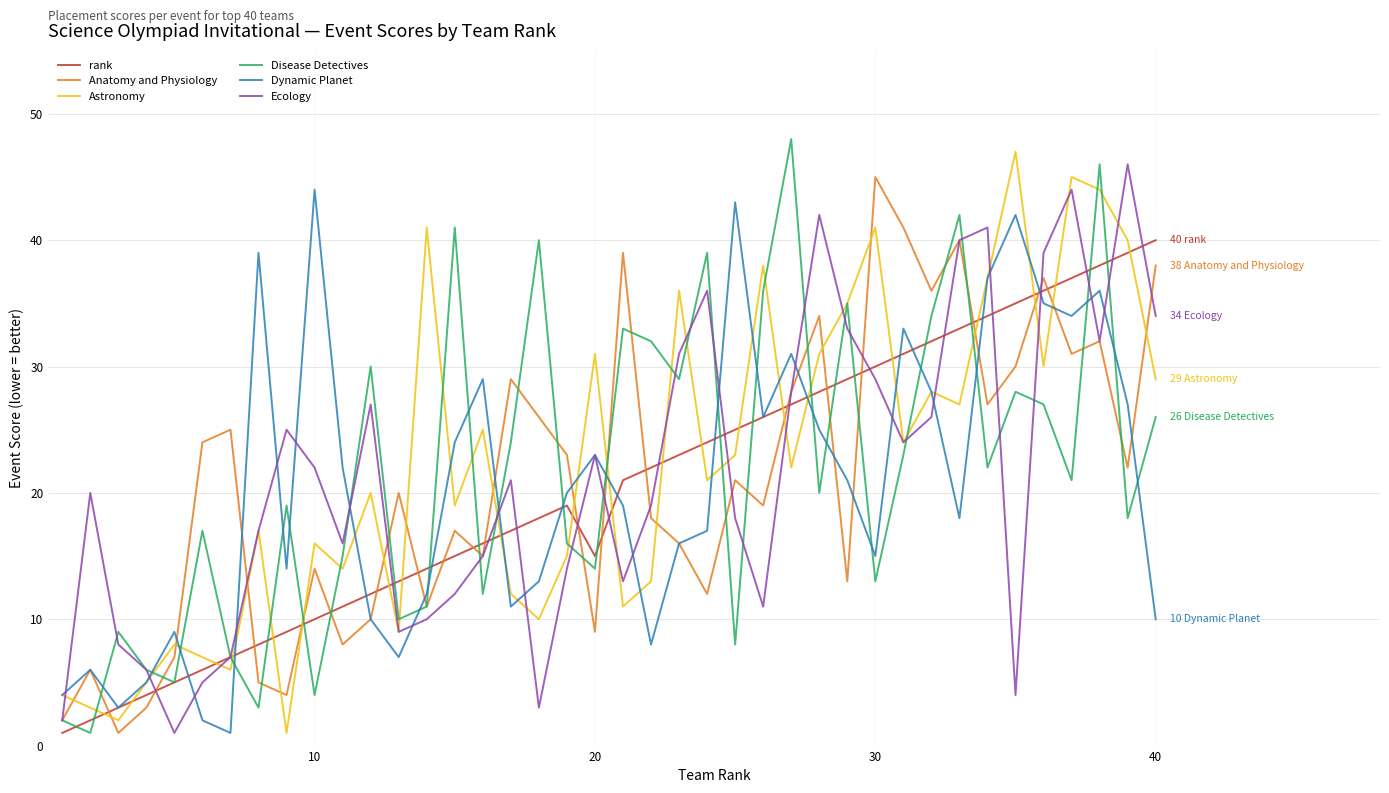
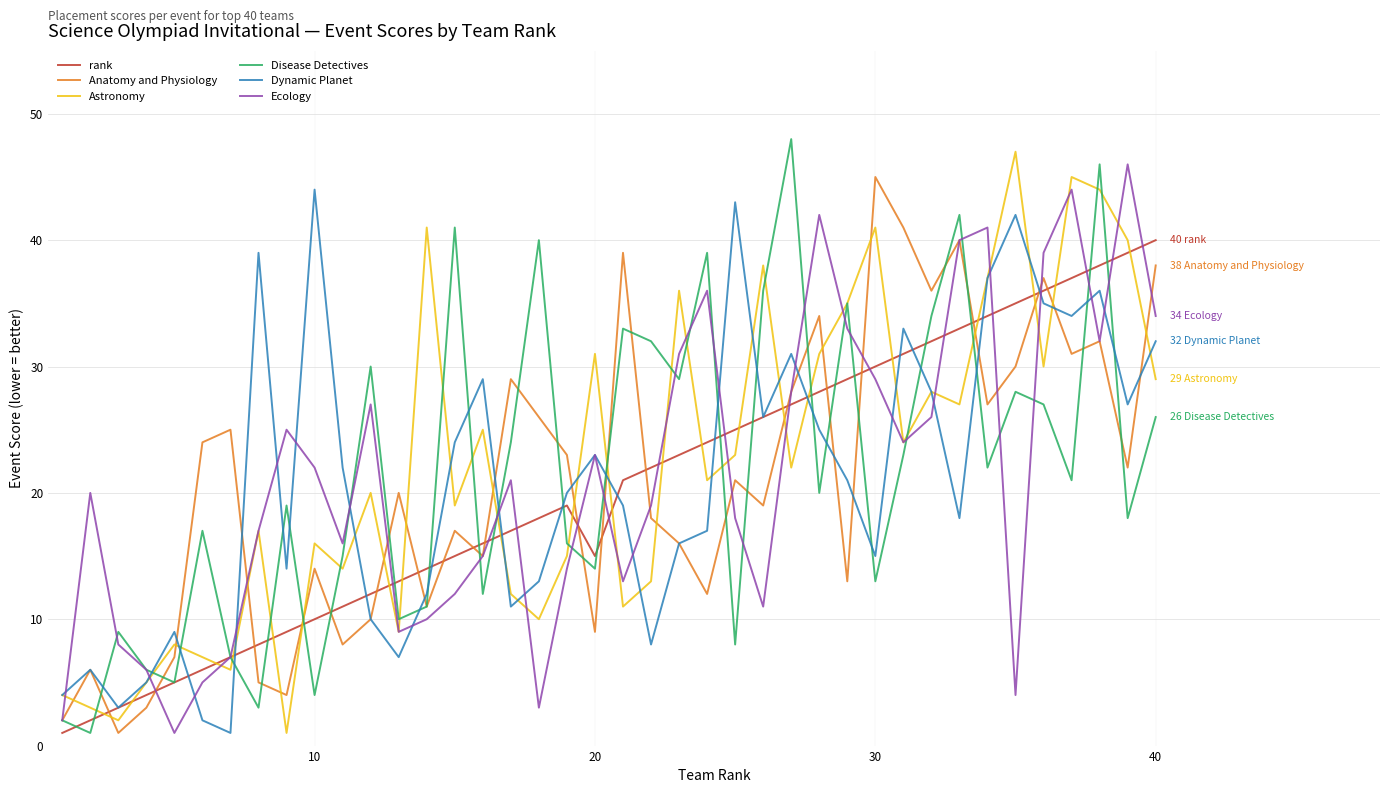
  {
    "rank": {
      "40": 40
    },
    "Anatomy and Physiology": {
      "40": 38
    },
    "Astronomy": {
      "40": 29
    },
    "Disease Detectives": {
      "40": 26
    },
    "Dynamic Planet": {
-     "40": 10
+     "40": 32
    },
    "Ecology": {
      "40": 34
    }
  }
